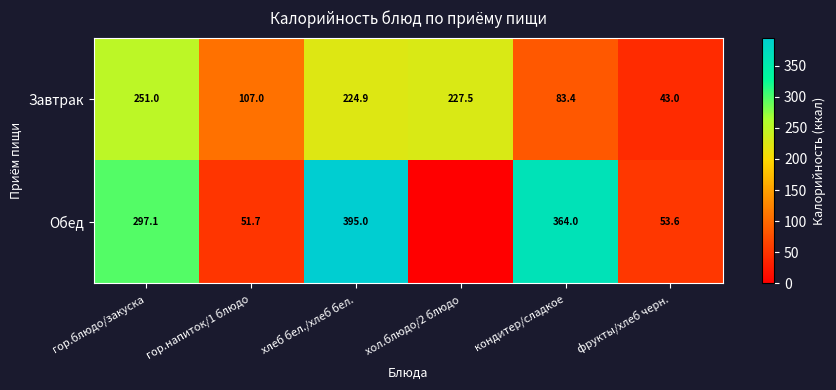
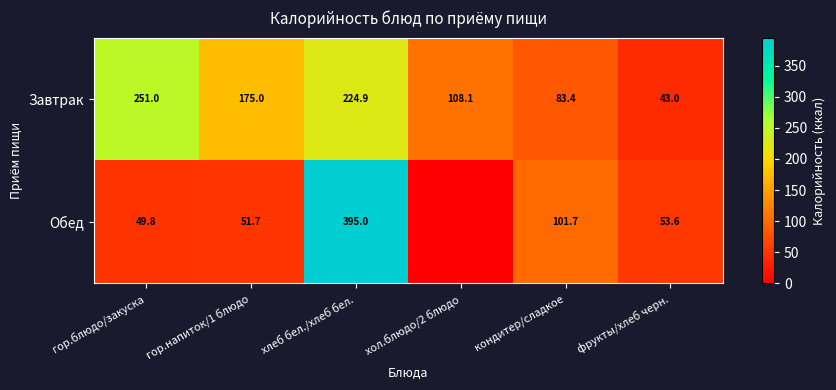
  {
    "Завтрак": {
      "гор.блюдо/закуска": 251.0,
-     "гор.напиток/1 блюдо": 107.0,
+     "гор.напиток/1 блюдо": 175.0,
      "хлеб бел./хлеб бел.": 224.9,
-     "хол.блюдо/2 блюдо": 227.5,
+     "хол.блюдо/2 блюдо": 108.1,
      "кондитер/сладкое": 83.4,
      "фрукты/хлеб черн.": 43.0
    },
    "Обед": {
-     "гор.блюдо/закуска": 297.1,
+     "гор.блюдо/закуска": 49.8,
      "гор.напиток/1 блюдо": 51.7,
      "хлеб бел./хлеб бел.": 395.0,
-     "кондитер/сладкое": 364.0,
+     "кондитер/сладкое": 101.7,
      "фрукты/хлеб черн.": 53.6
    }
  }
